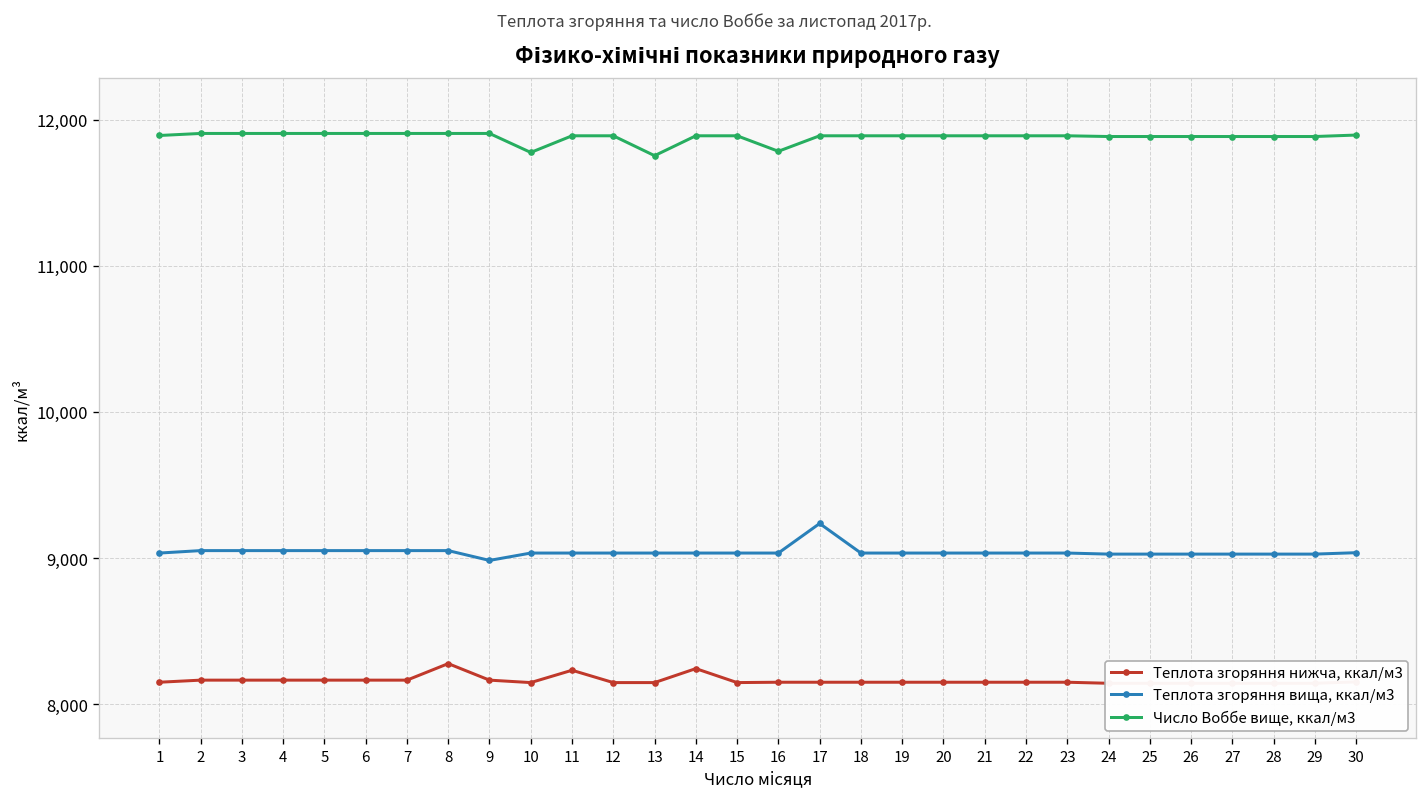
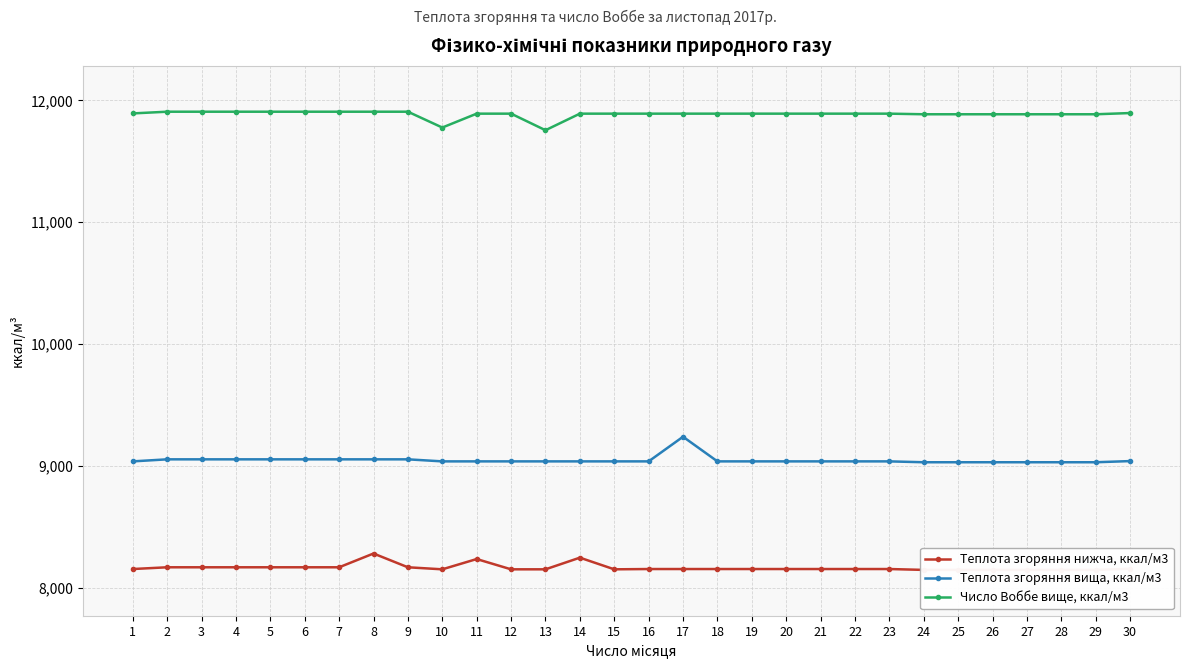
  {
    "Теплота згоряння нижча, ккал/м3": {
      "1": "8,150",
      "2": "8,170",
      "3": "8,170",
      "4": "8,170",
      "5": "8,170",
      "6": "8,170",
      "7": "8,170",
      "8": "8,280",
      "9": "8,170",
      "10": "8,150",
      "11": "8,230",
      "12": "8,150",
      "13": "8,150",
      "14": "8,250",
      "15": "8,150",
      "16": "8,150",
      "17": "8,150",
      "18": "8,150",
      "19": "8,150",
      "20": "8,150",
      "21": "8,150",
      "22": "8,150",
      "23": "8,150"
    },
    "Теплота згоряння вища, ккал/м3": {
      "1": "9,040",
      "2": "9,050",
      "3": "9,050",
      "4": "9,050",
      "5": "9,050",
      "6": "9,050",
      "7": "9,050",
      "8": "9,050",
-     "9": "8,990",
+     "9": "9,050",
      "10": "9,040",
      "11": "9,040",
      "12": "9,040",
      "13": "9,040",
      "14": "9,040",
      "15": "9,040",
      "16": "9,040",
      "17": "9,240",
      "18": "9,040",
      "19": "9,040",
      "20": "9,040",
      "21": "9,040",
      "22": "9,040",
      "23": "9,040",
      "24": "9,030",
      "25": "9,030",
      "26": "9,030",
      "27": "9,030",
      "28": "9,030",
      "29": "9,030",
      "30": "9,040"
    },
    "Число Воббе вище, ккал/м3": {
      "1": "11,890",
      "2": "11,910",
      "3": "11,910",
      "4": "11,910",
      "5": "11,910",
      "6": "11,910",
      "7": "11,910",
      "8": "11,910",
      "9": "11,910",
      "10": "11,780",
      "11": "11,890",
      "12": "11,890",
      "13": "11,750",
      "14": "11,890",
      "15": "11,890",
-     "16": "11,780",
+     "16": "11,890",
      "17": "11,890",
      "18": "11,890",
      "19": "11,890",
      "20": "11,890",
      "21": "11,890",
      "22": "11,890",
      "23": "11,890",
      "24": "11,890",
      "25": "11,890",
      "26": "11,890",
      "27": "11,890",
      "28": "11,890",
      "29": "11,890",
      "30": "11,900"
    }
  }
